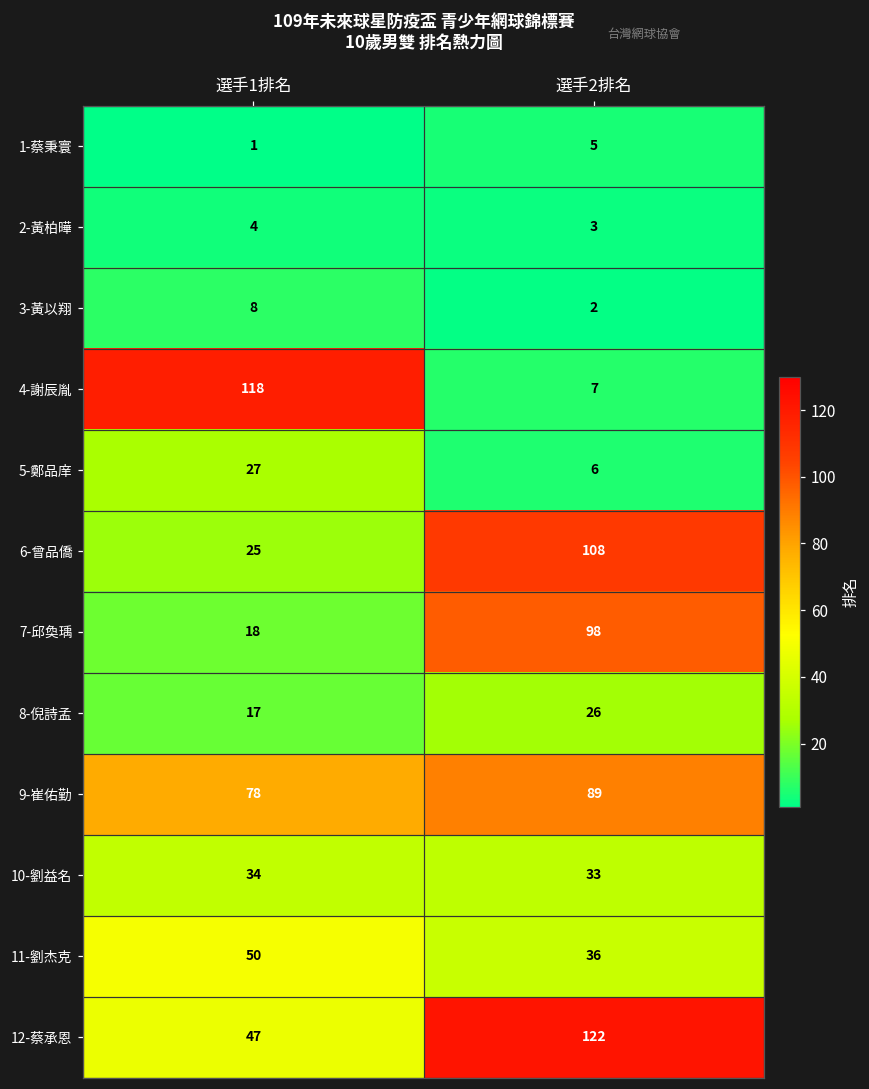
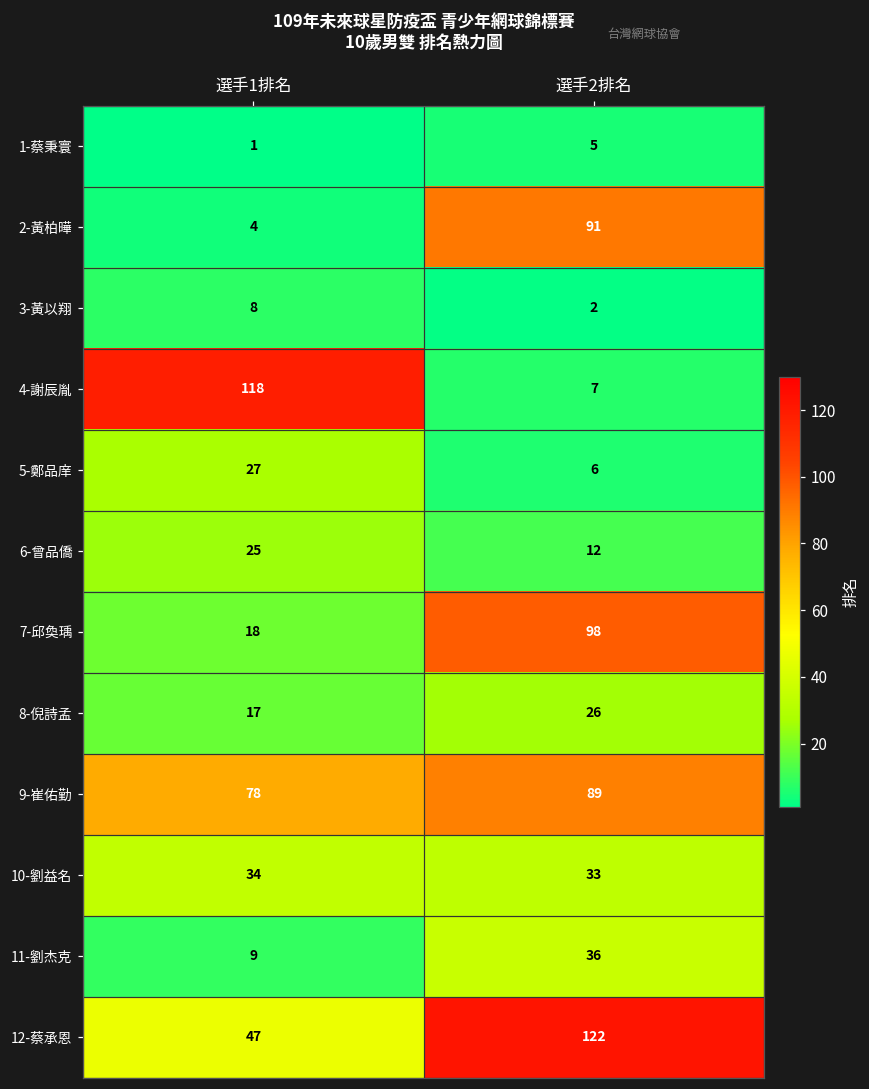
  {
    "1-蔡秉寰": {
      "選手1排名": 1,
      "選手2排名": 5
    },
    "2-黃柏曄": {
      "選手1排名": 4,
-     "選手2排名": 3
+     "選手2排名": 91
    },
    "3-黃以翔": {
      "選手1排名": 8,
      "選手2排名": 2
    },
    "4-謝辰胤": {
      "選手1排名": 118,
      "選手2排名": 7
    },
    "5-鄭品庠": {
      "選手1排名": 27,
      "選手2排名": 6
    },
    "6-曾品僑": {
      "選手1排名": 25,
-     "選手2排名": 108
+     "選手2排名": 12
    },
    "7-邱奐瑀": {
      "選手1排名": 18,
      "選手2排名": 98
    },
    "8-倪詩孟": {
      "選手1排名": 17,
      "選手2排名": 26
    },
    "9-崔佑勤": {
      "選手1排名": 78,
      "選手2排名": 89
    },
    "10-劉益名": {
      "選手1排名": 34,
      "選手2排名": 33
    },
    "11-劉杰克": {
-     "選手1排名": 50,
+     "選手1排名": 9,
      "選手2排名": 36
    },
    "12-蔡承恩": {
      "選手1排名": 47,
      "選手2排名": 122
    }
  }
